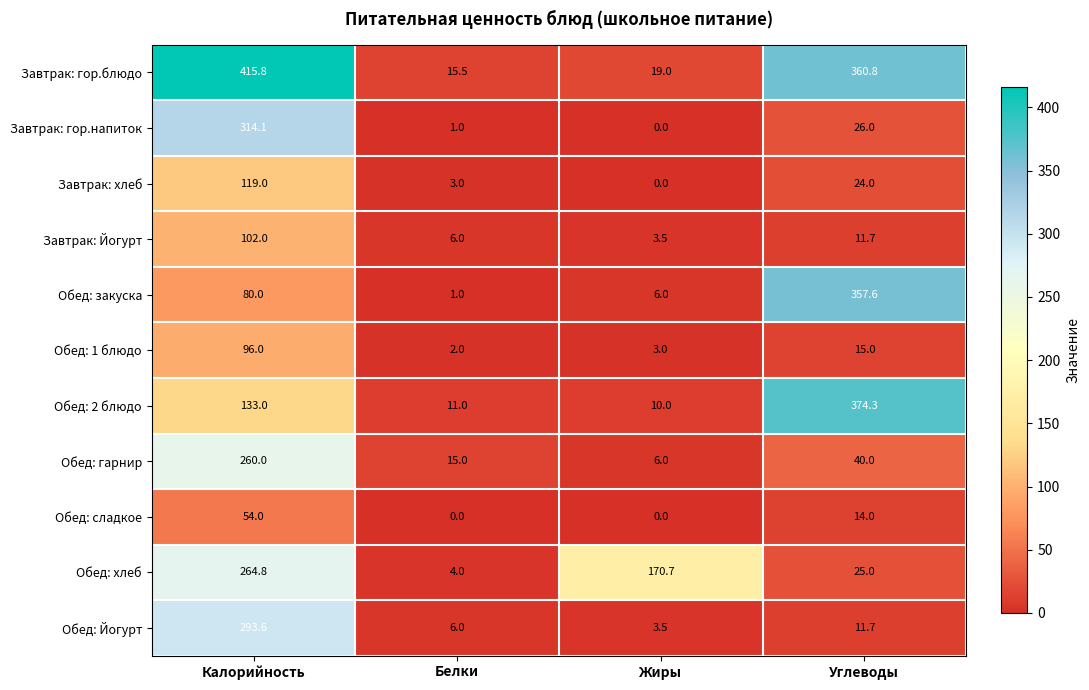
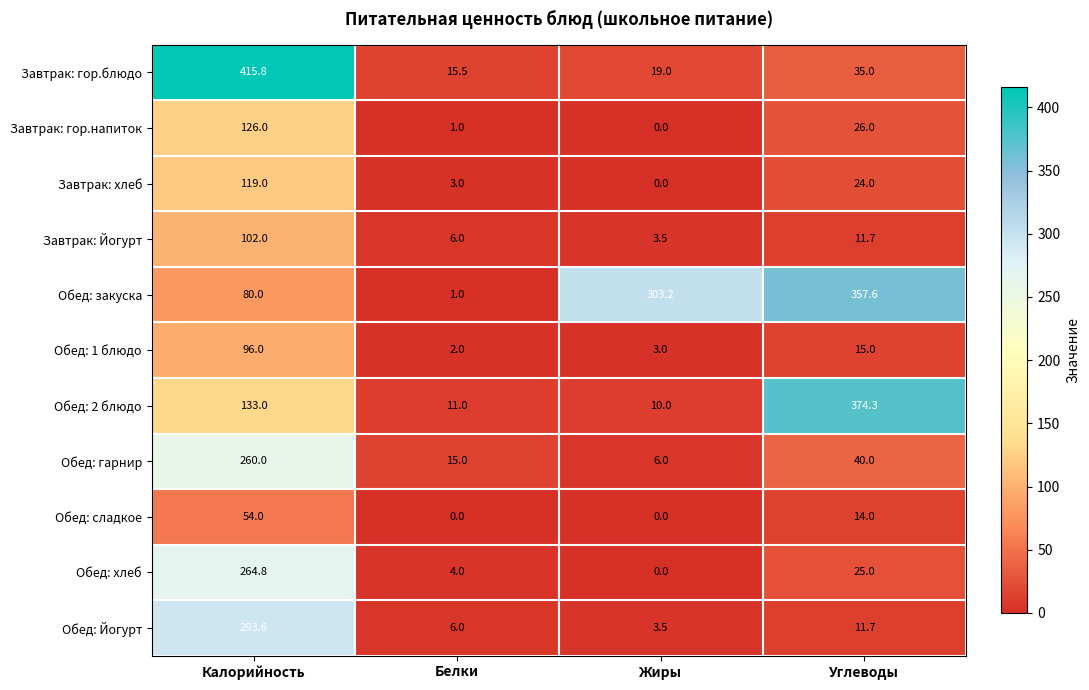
  {
    "Завтрак: гор.блюдо": {
      "Калорийность": 415.8,
      "Белки": 15.5,
      "Жиры": 19.0,
-     "Углеводы": 360.8
+     "Углеводы": 35.0
    },
    "Завтрак: гор.напиток": {
-     "Калорийность": 314.1,
+     "Калорийность": 126.0,
      "Белки": 1.0,
      "Жиры": 0.0,
      "Углеводы": 26.0
    },
    "Завтрак: хлеб": {
      "Калорийность": 119.0,
      "Белки": 3.0,
      "Жиры": 0.0,
      "Углеводы": 24.0
    },
    "Завтрак: Йогурт": {
      "Калорийность": 102.0,
      "Белки": 6.0,
      "Жиры": 3.5,
      "Углеводы": 11.7
    },
    "Обед: закуска": {
      "Калорийность": 80.0,
      "Белки": 1.0,
-     "Жиры": 6.0,
+     "Жиры": 303.2,
      "Углеводы": 357.6
    },
    "Обед: 1 блюдо": {
      "Калорийность": 96.0,
      "Белки": 2.0,
      "Жиры": 3.0,
      "Углеводы": 15.0
    },
    "Обед: 2 блюдо": {
      "Калорийность": 133.0,
      "Белки": 11.0,
      "Жиры": 10.0,
      "Углеводы": 374.3
    },
    "Обед: гарнир": {
      "Калорийность": 260.0,
      "Белки": 15.0,
      "Жиры": 6.0,
      "Углеводы": 40.0
    },
    "Обед: сладкое": {
      "Калорийность": 54.0,
      "Белки": 0.0,
      "Жиры": 0.0,
      "Углеводы": 14.0
    },
    "Обед: хлеб": {
      "Калорийность": 264.8,
      "Белки": 4.0,
-     "Жиры": 170.7,
+     "Жиры": 0.0,
      "Углеводы": 25.0
    },
    "Обед: Йогурт": {
      "Калорийность": 293.6,
      "Белки": 6.0,
      "Жиры": 3.5,
      "Углеводы": 11.7
    }
  }
